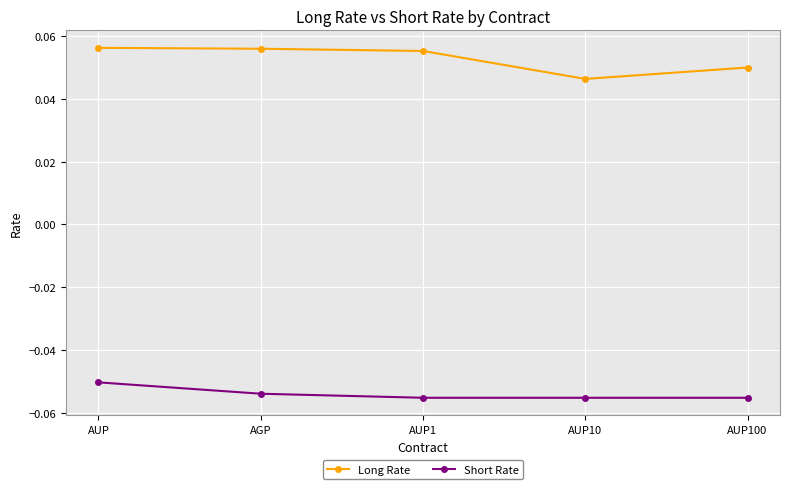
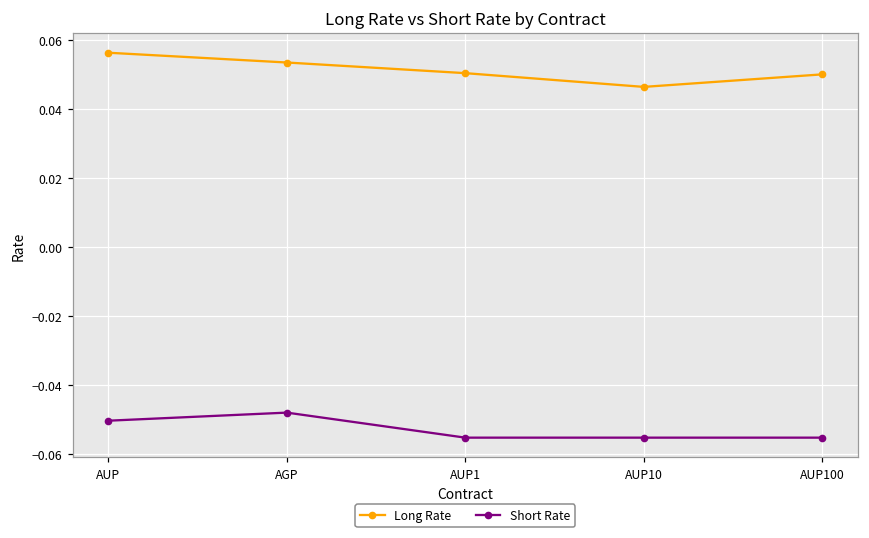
  {
    "Long Rate": {
      "AUP": 0.056,
-     "AGP": 0.056,
-     "AUP1": 0.055,
+     "AGP": 0.053,
+     "AUP1": 0.050,
      "AUP10": 0.046,
      "AUP100": 0.050
    },
    "Short Rate": {
      "AUP": -0.050,
-     "AGP": -0.054,
+     "AGP": -0.048,
      "AUP1": -0.055,
      "AUP10": -0.055,
      "AUP100": -0.055
    }
  }
